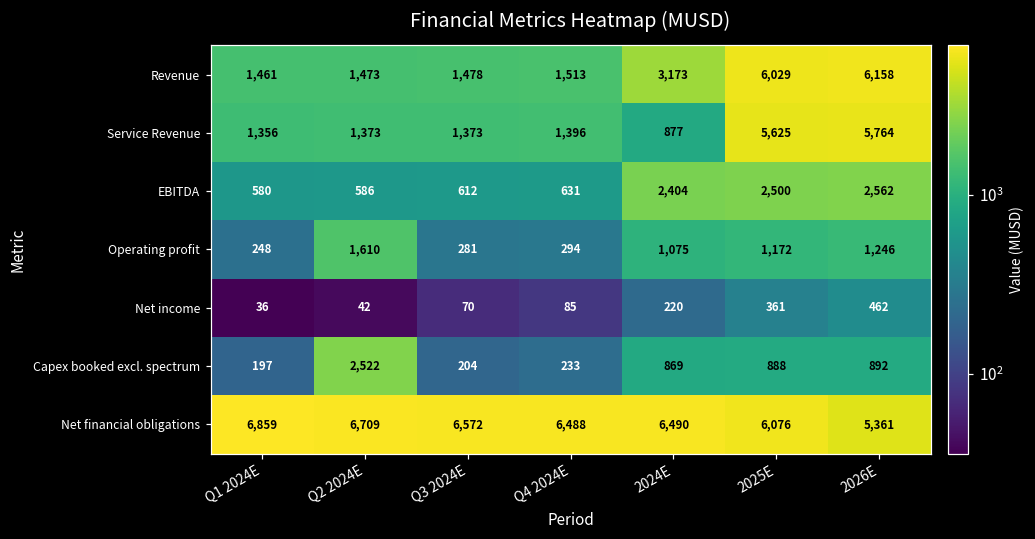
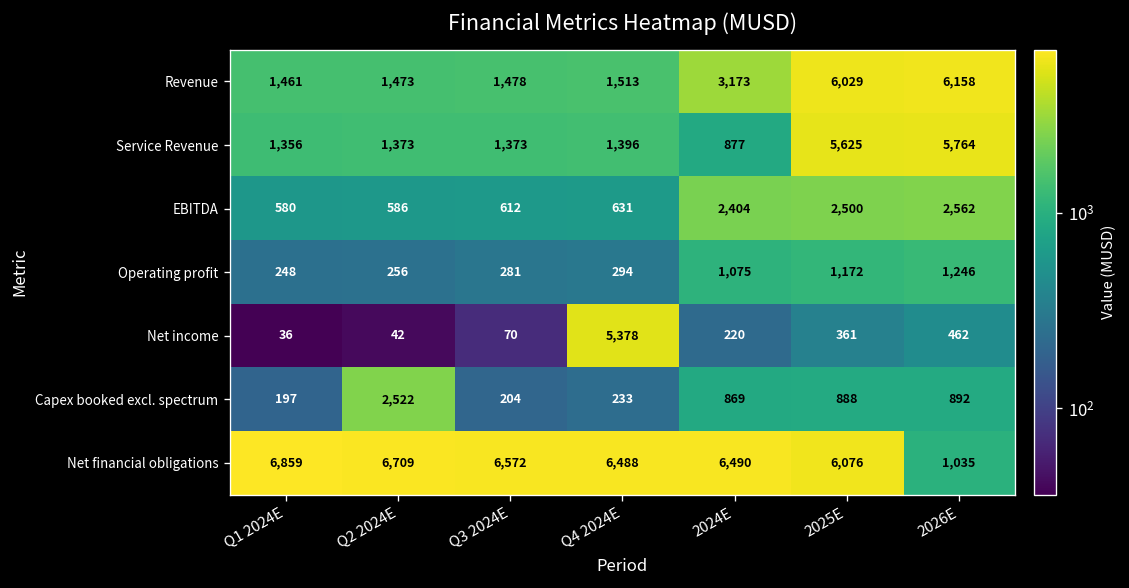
  {
    "Revenue": {
      "Q1 2024E": "1,461",
      "Q2 2024E": "1,473",
      "Q3 2024E": "1,478",
      "Q4 2024E": "1,513",
      "2024E": "3,173",
      "2025E": "6,029",
      "2026E": "6,158"
    },
    "Service Revenue": {
      "Q1 2024E": "1,356",
      "Q2 2024E": "1,373",
      "Q3 2024E": "1,373",
      "Q4 2024E": "1,396",
      "2024E": "877",
      "2025E": "5,625",
      "2026E": "5,764"
    },
    "EBITDA": {
      "Q1 2024E": "580",
      "Q2 2024E": "586",
      "Q3 2024E": "612",
      "Q4 2024E": "631",
      "2024E": "2,404",
      "2025E": "2,500",
      "2026E": "2,562"
    },
    "Operating profit": {
      "Q1 2024E": "248",
-     "Q2 2024E": "1,610",
+     "Q2 2024E": "256",
      "Q3 2024E": "281",
      "Q4 2024E": "294",
      "2024E": "1,075",
      "2025E": "1,172",
      "2026E": "1,246"
    },
    "Net income": {
      "Q1 2024E": "36",
      "Q2 2024E": "42",
      "Q3 2024E": "70",
-     "Q4 2024E": "85",
+     "Q4 2024E": "5,378",
      "2024E": "220",
      "2025E": "361",
      "2026E": "462"
    },
    "Capex booked excl. spectrum": {
      "Q1 2024E": "197",
      "Q2 2024E": "2,522",
      "Q3 2024E": "204",
      "Q4 2024E": "233",
      "2024E": "869",
      "2025E": "888",
      "2026E": "892"
    },
    "Net financial obligations": {
      "Q1 2024E": "6,859",
      "Q2 2024E": "6,709",
      "Q3 2024E": "6,572",
      "Q4 2024E": "6,488",
      "2024E": "6,490",
      "2025E": "6,076",
-     "2026E": "5,361"
+     "2026E": "1,035"
    }
  }
